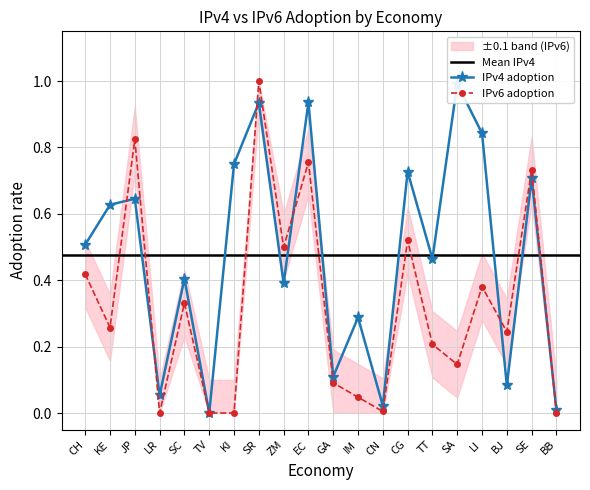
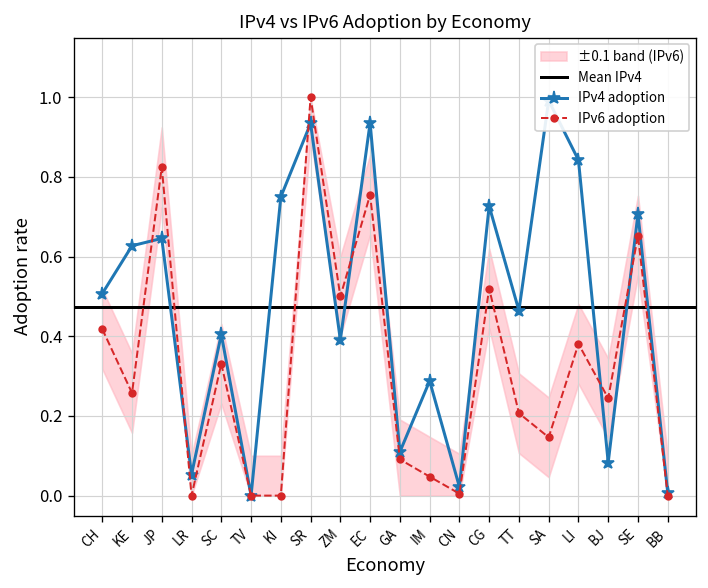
  {
    "±0.1 band (IPv6)": {
      "LR": 0.10,
      "TV": 0.10,
      "KI": 0.10,
      "GA": 0.19,
      "IM": 0.15,
      "CN": 0.10,
      "BB": 0.10
    },
    "IPv4 adoption": {
      "CH": 0.51,
      "KE": 0.63,
      "JP": 0.65,
      "LR": 0.05,
      "SC": 0.40,
      "KI": 0.75,
      "SR": 0.93,
      "ZM": 0.39,
      "EC": 0.94,
      "GA": 0.11,
      "IM": 0.29,
      "CN": 0.02,
      "CG": 0.73,
      "TT": 0.46,
      "LI": 0.84,
      "BJ": 0.08,
      "SE": 0.71
    },
    "IPv6 adoption": {
      "CH": 0.42,
      "KE": 0.26,
      "JP": 0.82,
      "LR": 0.00,
      "SC": 0.33,
      "KI": 0.00,
      "ZM": 0.50,
      "EC": 0.76,
      "GA": 0.09,
      "IM": 0.05,
      "CN": 0.00,
      "CG": 0.52,
      "TT": 0.21,
      "SA": 0.15,
      "LI": 0.38,
      "BJ": 0.24,
-     "SE": 0.73
+     "SE": 0.65
    }
  }
